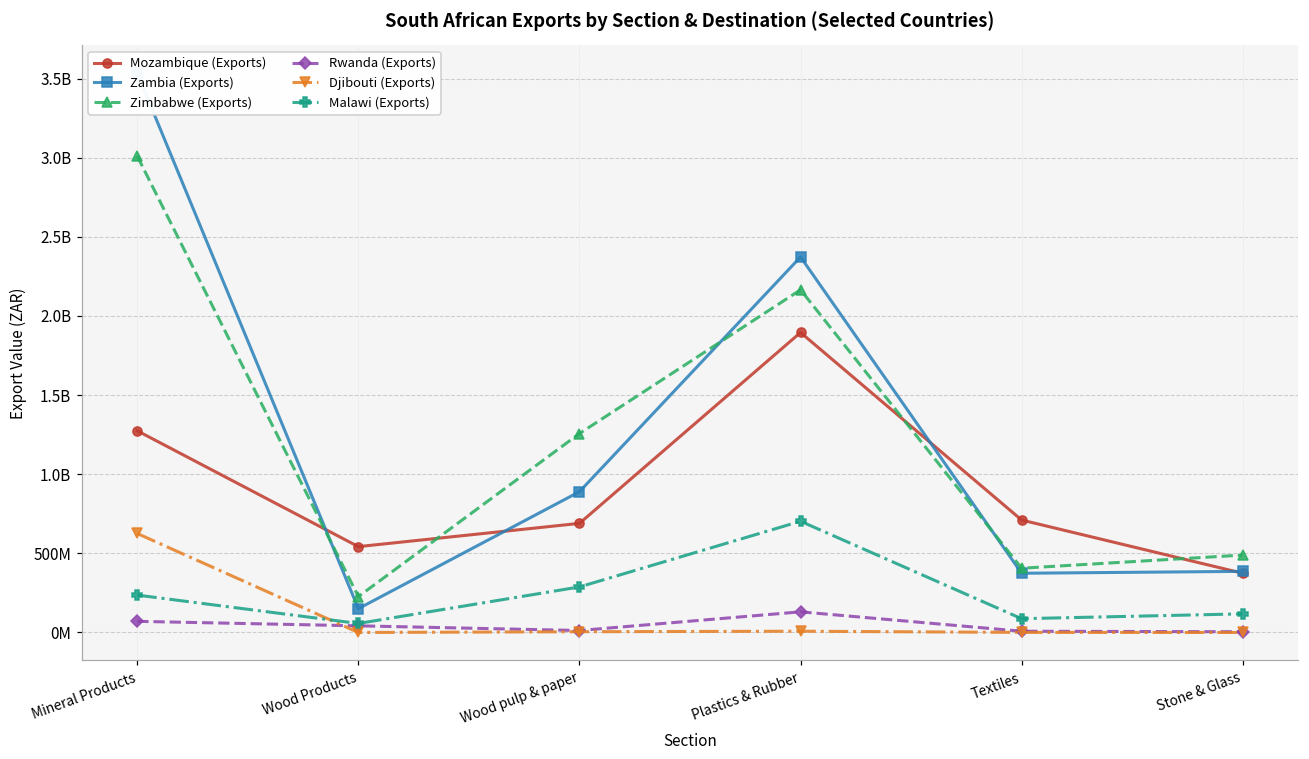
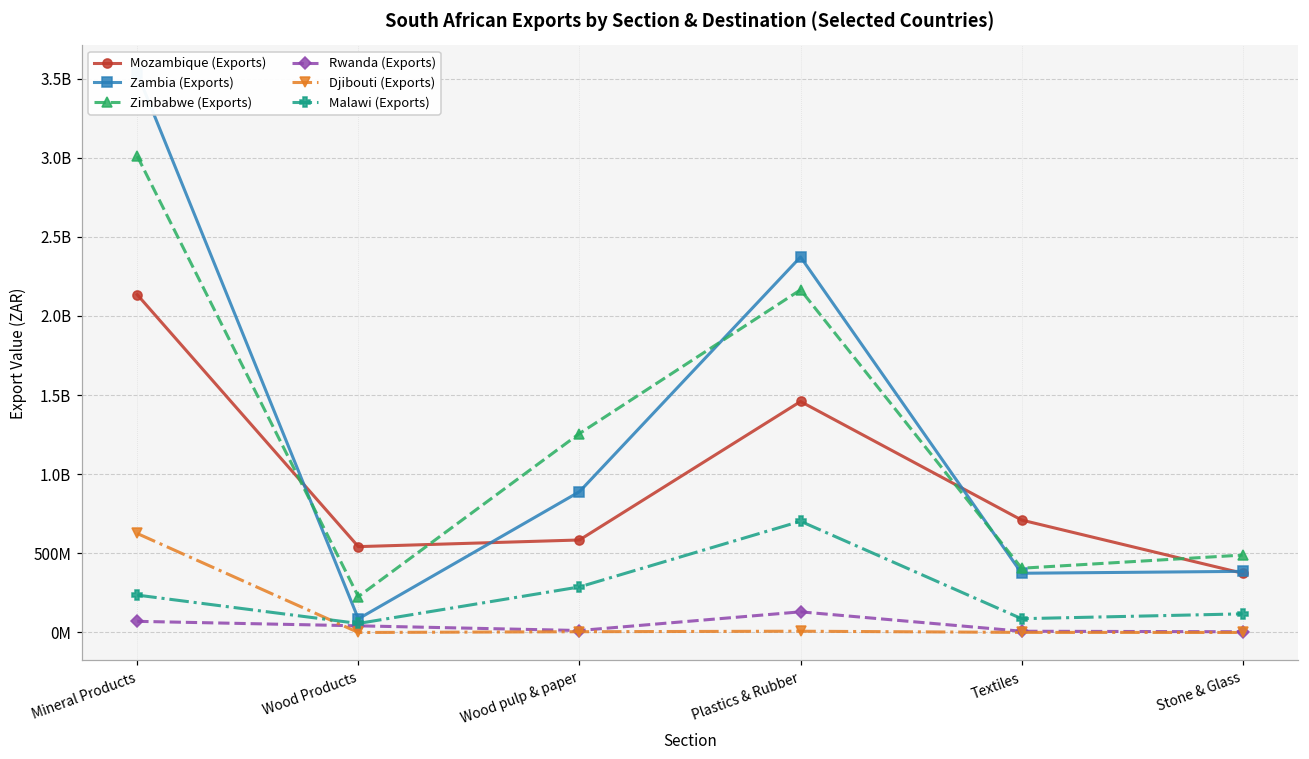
  {
    "Mozambique (Exports)": {
-     "Mineral Products": 1270000000,
+     "Mineral Products": 2130000000,
      "Wood Products": 540000000,
-     "Wood pulp & paper": 690000000,
-     "Plastics & Rubber": 1900000000,
+     "Wood pulp & paper": 580000000,
+     "Plastics & Rubber": 1460000000,
      "Textiles": 710000000
    },
    "Zambia (Exports)": {
-     "Wood Products": 150000000,
+     "Wood Products": 90000000,
      "Wood pulp & paper": 890000000,
      "Plastics & Rubber": 2370000000,
      "Textiles": 370000000
    },
    "Rwanda (Exports)": {
      "Mineral Products": 70000000,
      "Plastics & Rubber": 130000000
    },
    "Djibouti (Exports)": {
      "Mineral Products": 630000000,
      "Wood Products": 0,
      "Plastics & Rubber": 10000000
    }
  }
